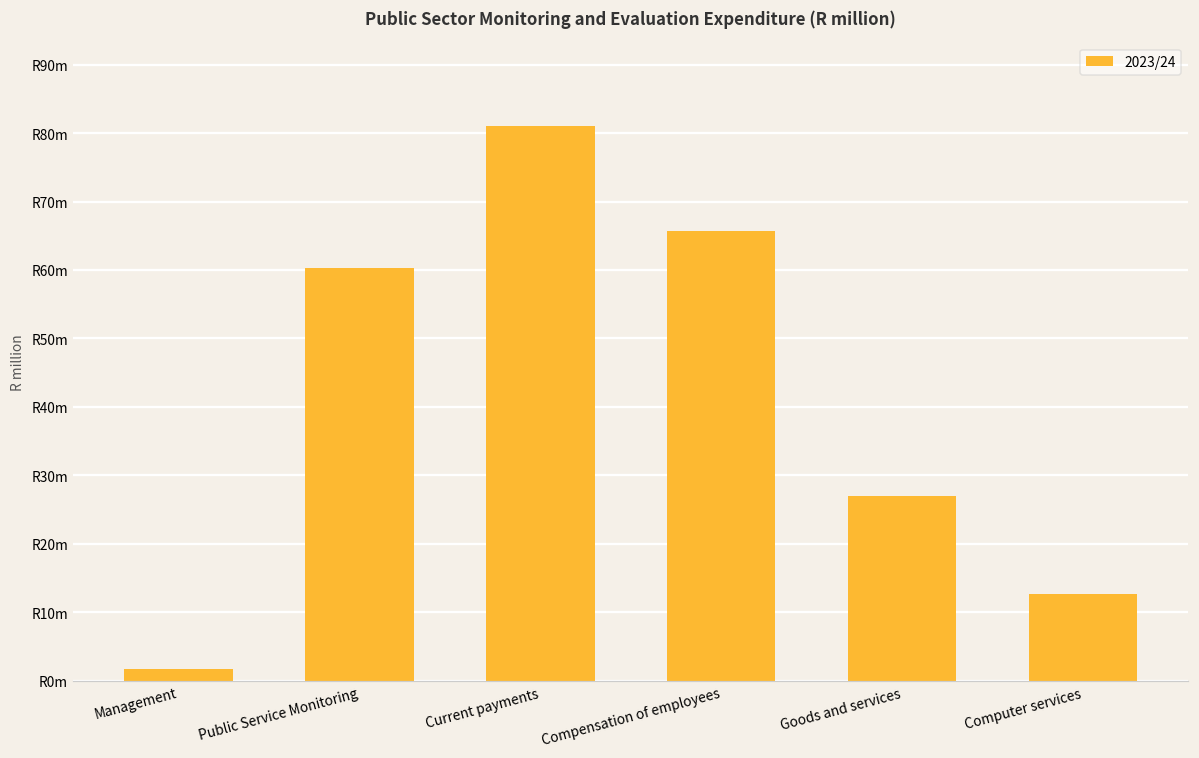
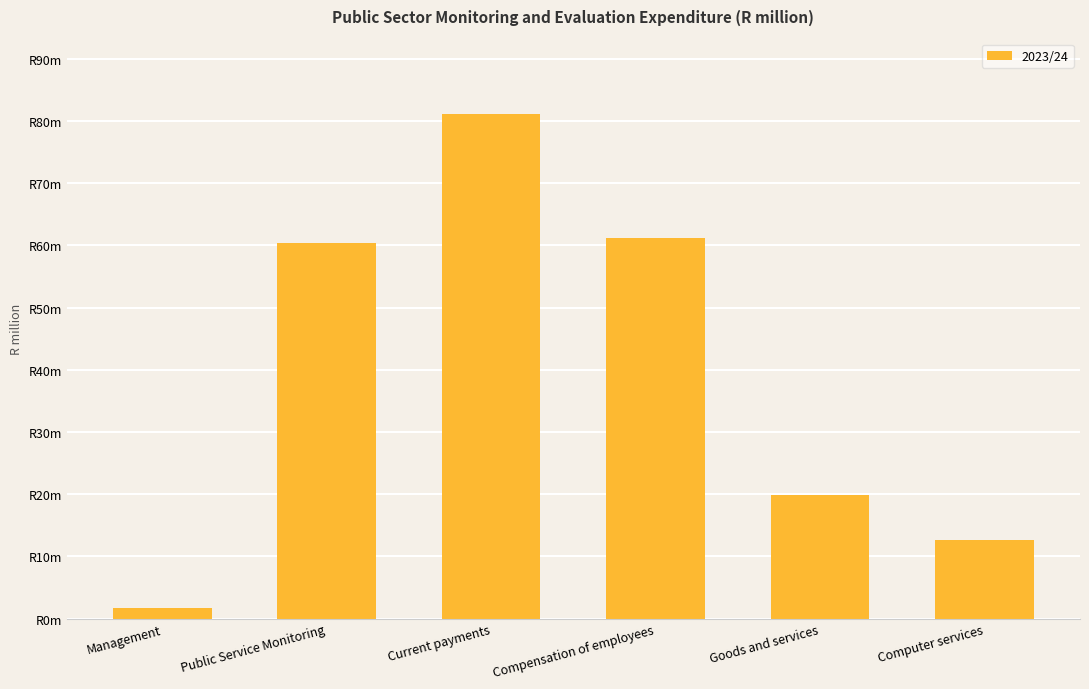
  {
    "Management": "R2m",
    "Public Service Monitoring": "R60m",
    "Current payments": "R81m",
-   "Compensation of employees": "R66m",
-   "Goods and services": "R27m",
+   "Compensation of employees": "R61m",
+   "Goods and services": "R20m",
    "Computer services": "R13m"
  }
